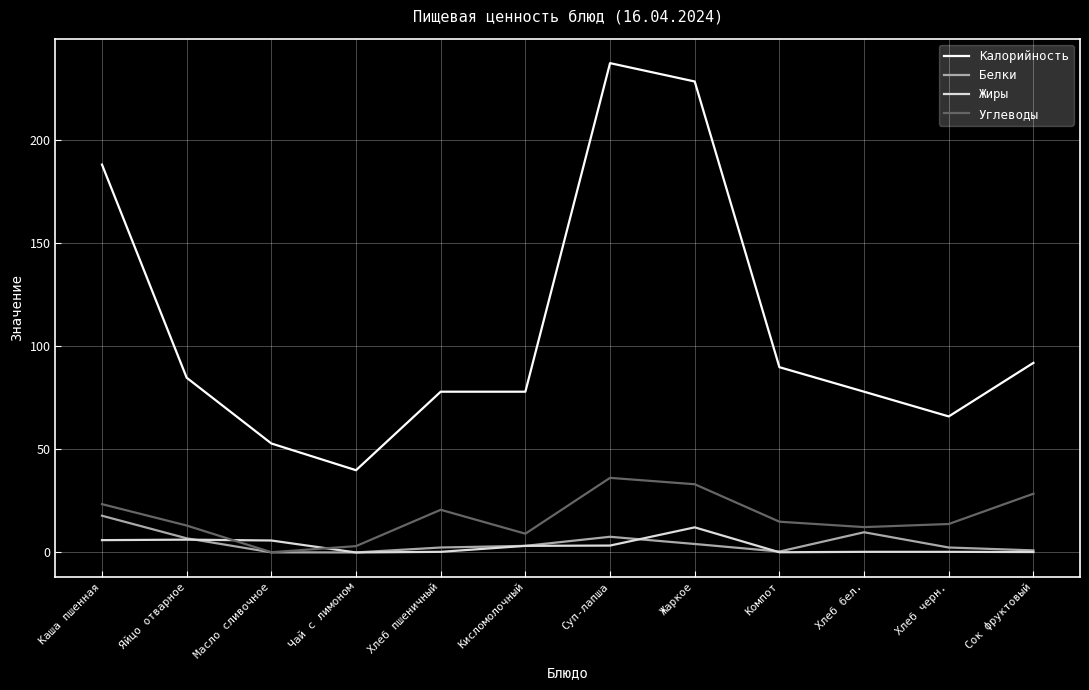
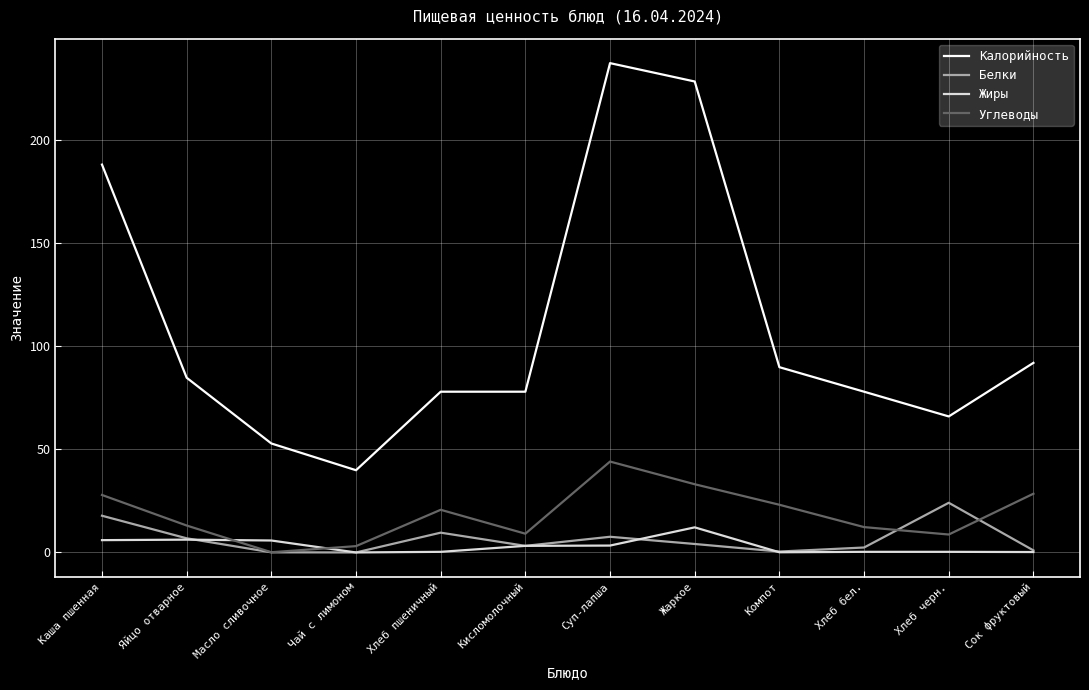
  {
    "Белки": {
      "Каша пшенная": 18,
-     "Хлеб пшеничный": 2,
+     "Хлеб пшеничный": 10,
      "Суп-лапша": 8,
      "Жаркое": 4,
-     "Хлеб бел.": 10,
-     "Хлеб черн.": 2
+     "Хлеб бел.": 2,
+     "Хлеб черн.": 24
    },
    "Углеводы": {
-     "Каша пшенная": 23,
+     "Каша пшенная": 28,
      "Яйцо отварное": 13,
      "Чай с лимоном": 3,
      "Хлеб пшеничный": 21,
      "Кисломолочный": 9,
-     "Суп-лапша": 36,
+     "Суп-лапша": 44,
      "Жаркое": 33,
-     "Компот": 15,
+     "Компот": 23,
      "Хлеб бел.": 12,
-     "Хлеб черн.": 14,
+     "Хлеб черн.": 9,
      "Сок фруктовый": 29
    }
  }
